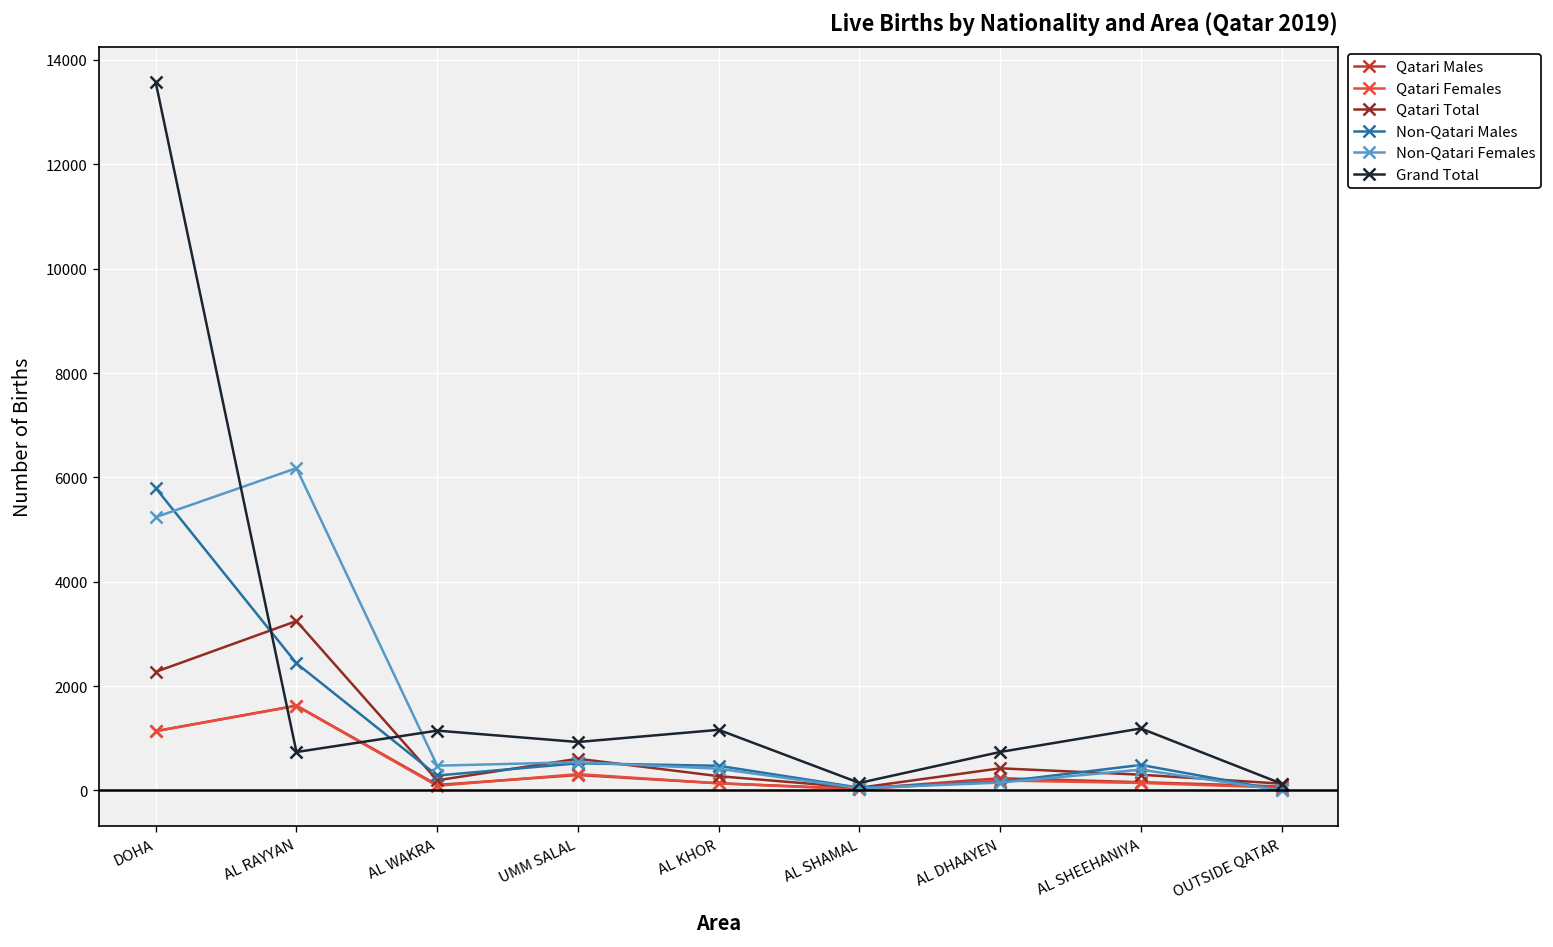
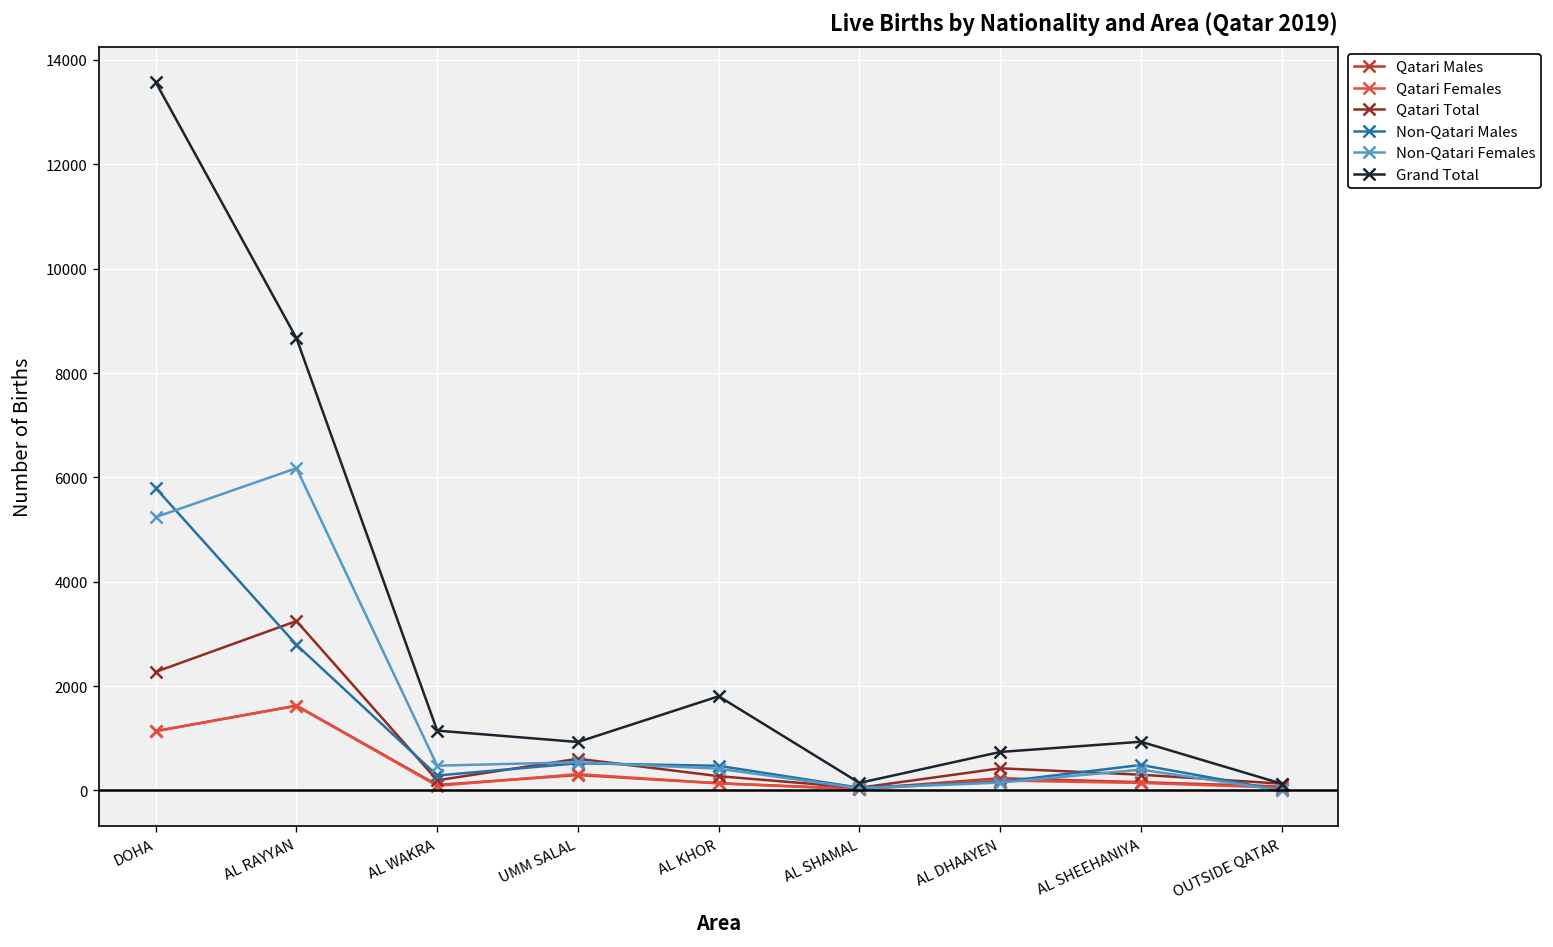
  {
    "Non-Qatari Males": {
      "DOHA": 5800,
-     "AL RAYYAN": 2400,
+     "AL RAYYAN": 2800,
      "AL WAKRA": 300,
      "AL SHEEHANIYA": 500
    },
    "Non-Qatari Females": {
      "DOHA": 5200,
      "AL RAYYAN": 6200,
      "AL WAKRA": 500,
      "AL SHEEHANIYA": 400
    },
    "Grand Total": {
      "DOHA": 13600,
-     "AL RAYYAN": 700,
+     "AL RAYYAN": 8700,
      "AL WAKRA": 1100,
      "UMM SALAL": 900,
-     "AL KHOR": 1200,
+     "AL KHOR": 1800,
      "AL SHAMAL": 100,
      "AL DHAAYEN": 700,
-     "AL SHEEHANIYA": 1200
+     "AL SHEEHANIYA": 900
    }
  }
